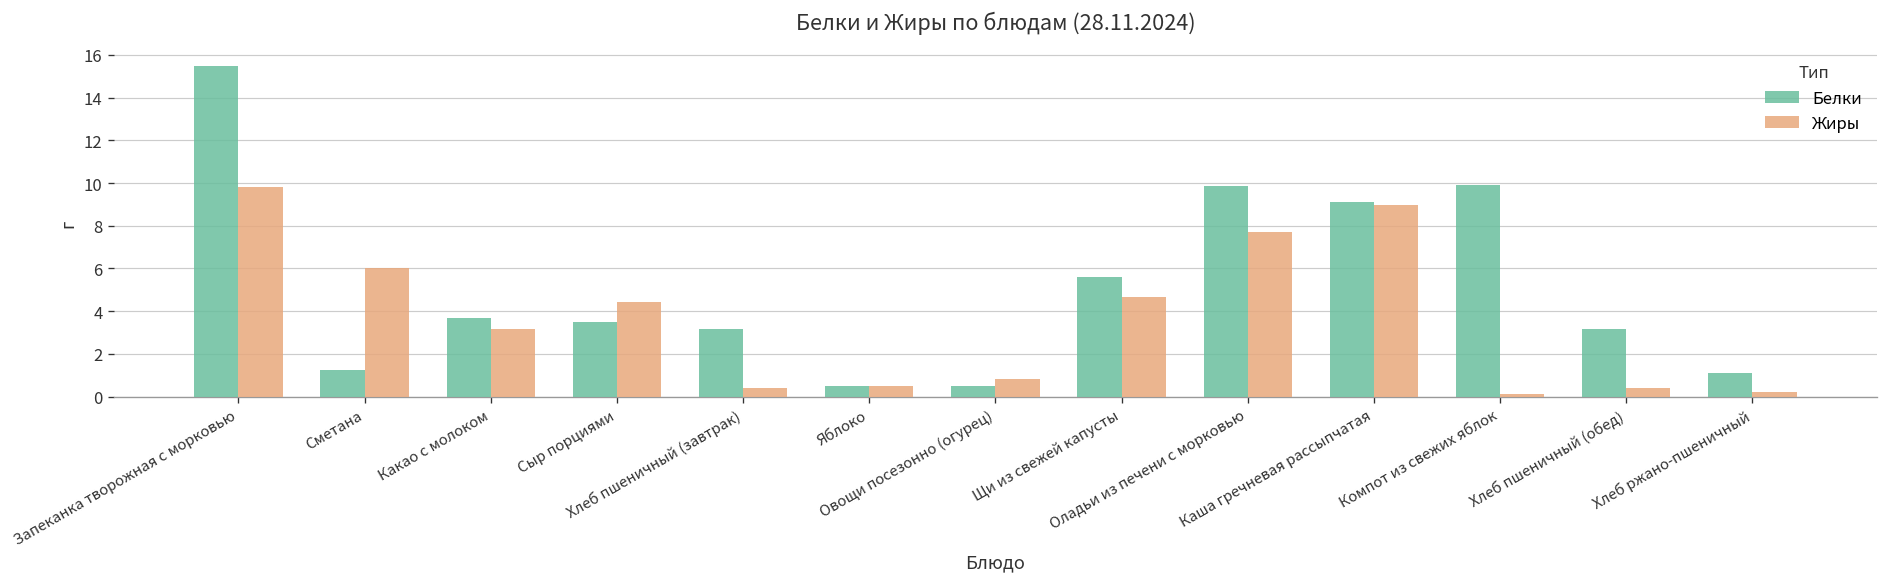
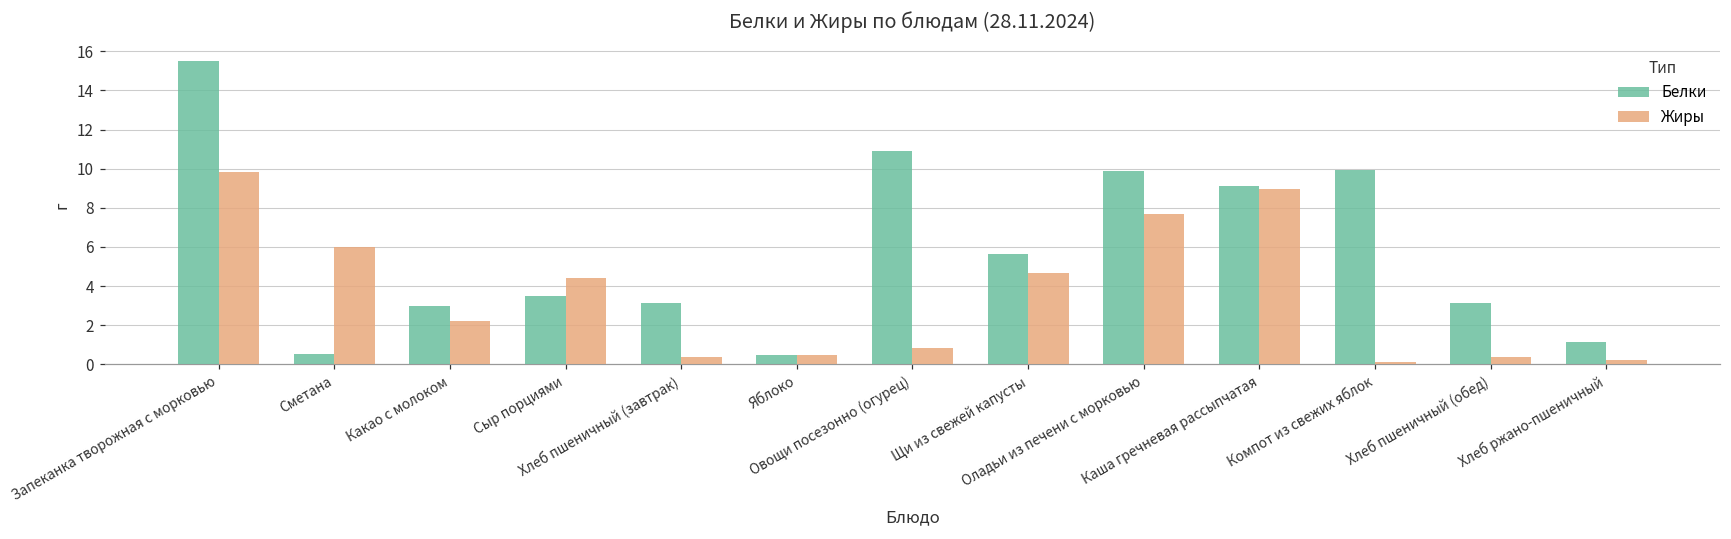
  {
    "Белки": {
      "Запеканка творожная с морковью": 15.5,
-     "Сметана": 1.3,
-     "Какао с молоком": 3.7,
+     "Сметана": 0.5,
+     "Какао с молоком": 3.0,
      "Сыр порциями": 3.5,
      "Хлеб пшеничный (завтрак)": 3.2,
      "Яблоко": 0.5,
-     "Овощи посезонно (огурец)": 0.5,
+     "Овощи посезонно (огурец)": 10.9,
      "Щи из свежей капусты": 5.6,
      "Оладьи из печени с морковью": 9.9,
      "Каша гречневая рассыпчатая": 9.1,
      "Компот из свежих яблок": 9.9,
      "Хлеб пшеничный (обед)": 3.2,
      "Хлеб ржано-пшеничный": 1.1
    },
    "Жиры": {
      "Запеканка творожная с морковью": 9.8,
      "Сметана": 6.0,
-     "Какао с молоком": 3.2,
+     "Какао с молоком": 2.2,
      "Сыр порциями": 4.4,
      "Хлеб пшеничный (завтрак)": 0.4,
      "Яблоко": 0.5,
      "Овощи посезонно (огурец)": 0.8,
      "Щи из свежей капусты": 4.7,
      "Оладьи из печени с морковью": 7.7,
      "Каша гречневая рассыпчатая": 9.0,
      "Хлеб пшеничный (обед)": 0.4,
      "Хлеб ржано-пшеничный": 0.2
    }
  }
